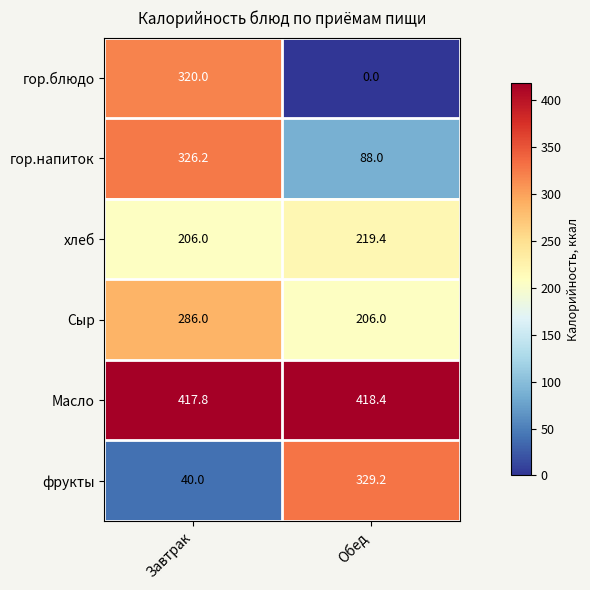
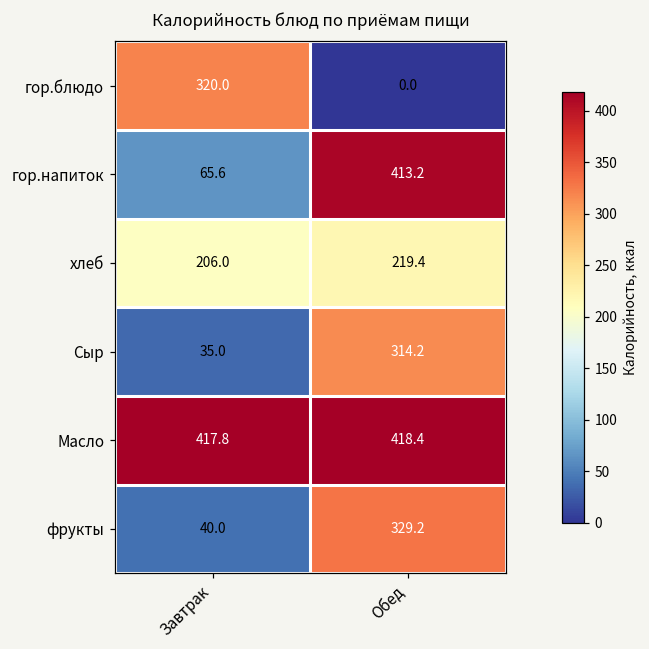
  {
    "гор.блюдо": {
      "Завтрак": 320.0,
      "Обед": 0.0
    },
    "гор.напиток": {
-     "Завтрак": 326.2,
-     "Обед": 88.0
+     "Завтрак": 65.6,
+     "Обед": 413.2
    },
    "хлеб": {
      "Завтрак": 206.0,
      "Обед": 219.4
    },
    "Сыр": {
-     "Завтрак": 286.0,
-     "Обед": 206.0
+     "Завтрак": 35.0,
+     "Обед": 314.2
    },
    "Масло": {
      "Завтрак": 417.8,
      "Обед": 418.4
    },
    "фрукты": {
      "Завтрак": 40.0,
      "Обед": 329.2
    }
  }
